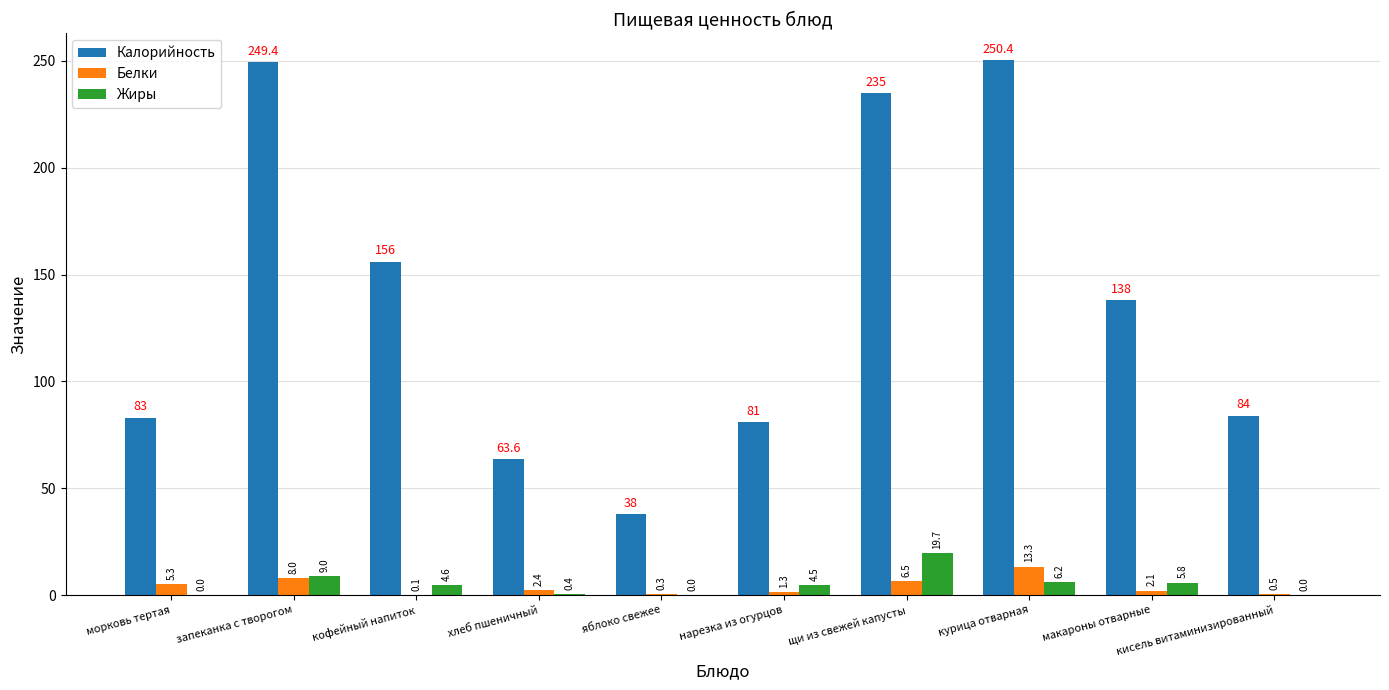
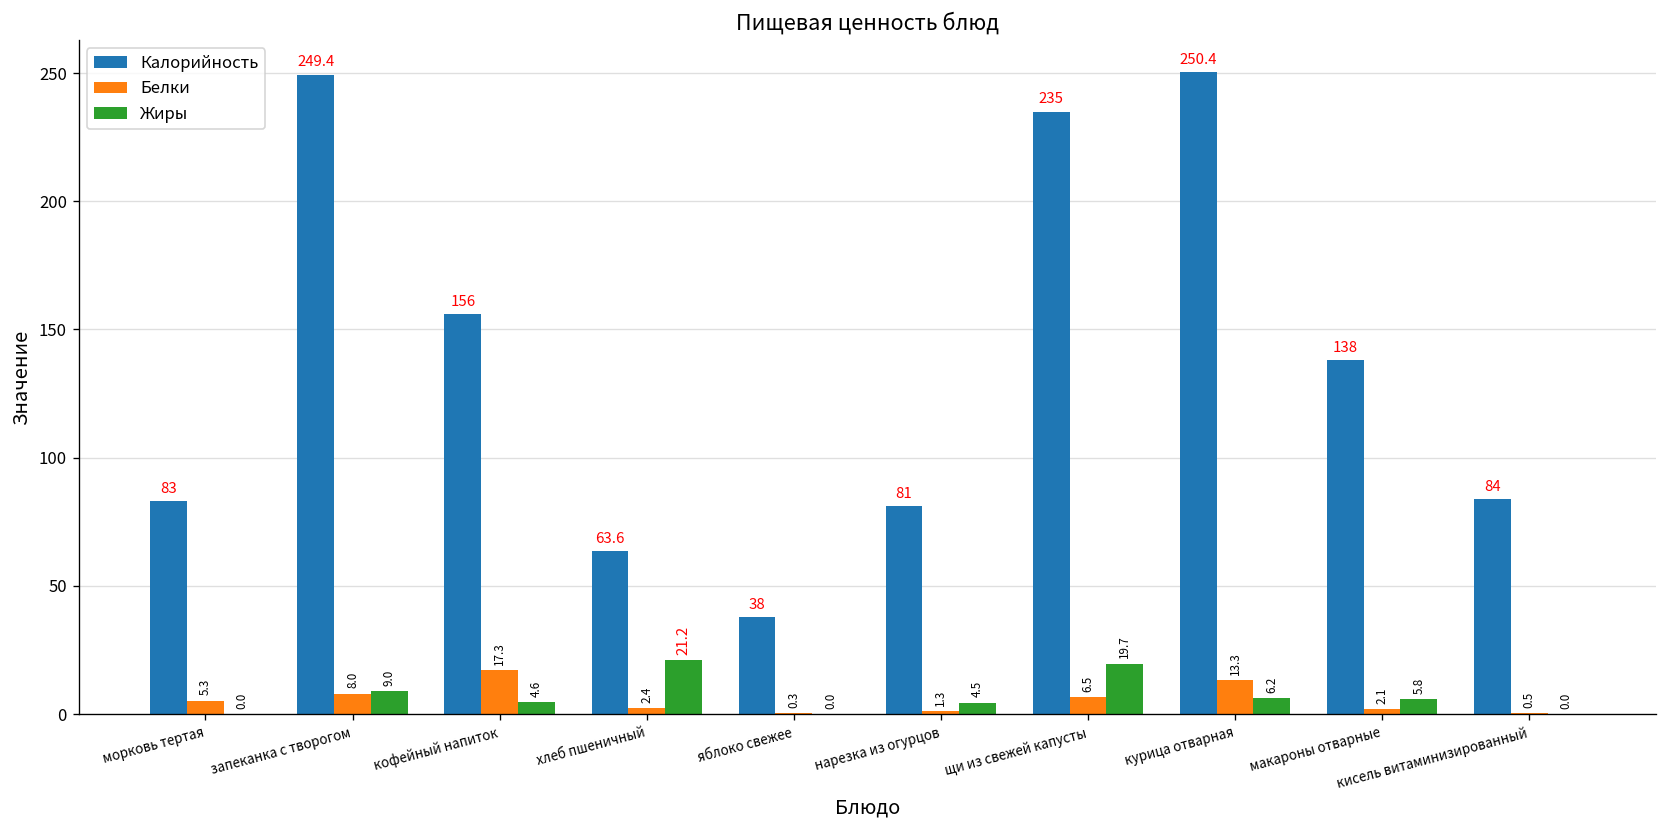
  {
    "Калорийность": {
      "морковь тертая": 83,
      "запеканка с творогом": 249.4,
      "кофейный напиток": 156,
      "хлеб пшеничный": 63.6,
      "яблоко свежее": 38,
      "нарезка из огурцов": 81,
      "щи из свежей капусты": 235,
      "курица отварная": 250.4,
      "макароны отварные": 138,
      "кисель витаминизированный": 84
    },
    "Белки": {
      "морковь тертая": 5.3,
      "запеканка с творогом": 8.0,
-     "кофейный напиток": 0.1,
+     "кофейный напиток": 17.3,
      "хлеб пшеничный": 2.4,
      "яблоко свежее": 0.3,
      "нарезка из огурцов": 1.3,
      "щи из свежей капусты": 6.5,
      "курица отварная": 13.3,
      "макароны отварные": 2.1,
      "кисель витаминизированный": 0.5
    },
    "Жиры": {
      "морковь тертая": 0.0,
      "запеканка с творогом": 9.0,
      "кофейный напиток": 4.6,
-     "хлеб пшеничный": 0.4,
+     "хлеб пшеничный": 21.2,
      "яблоко свежее": 0.0,
      "нарезка из огурцов": 4.5,
      "щи из свежей капусты": 19.7,
      "курица отварная": 6.2,
      "макароны отварные": 5.8,
      "кисель витаминизированный": 0.0
    }
  }
